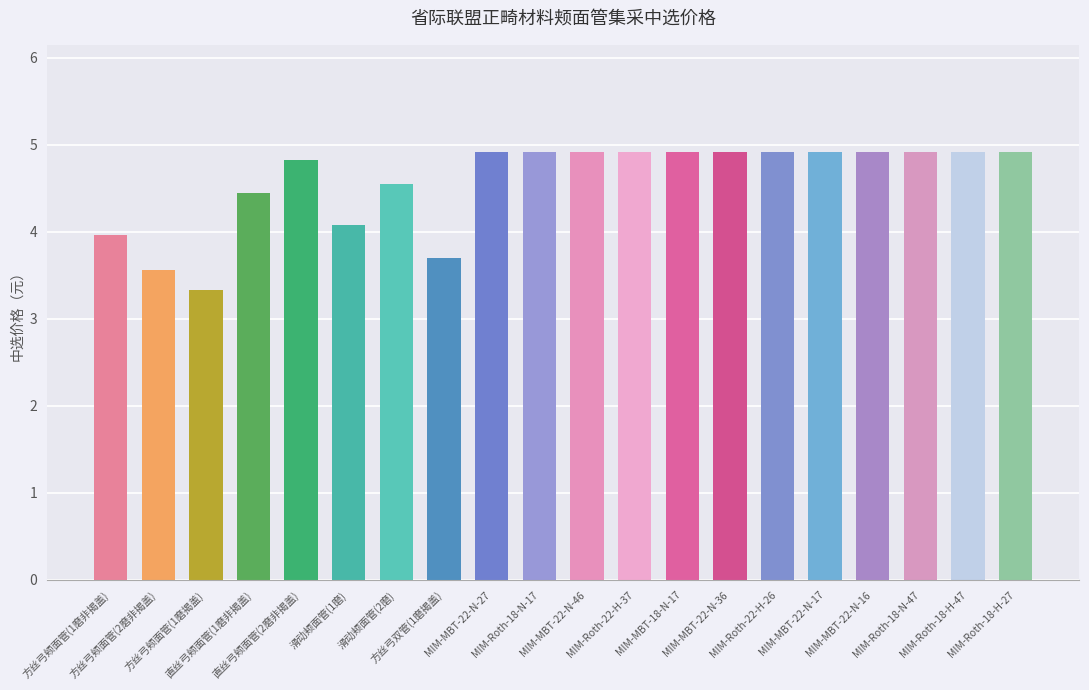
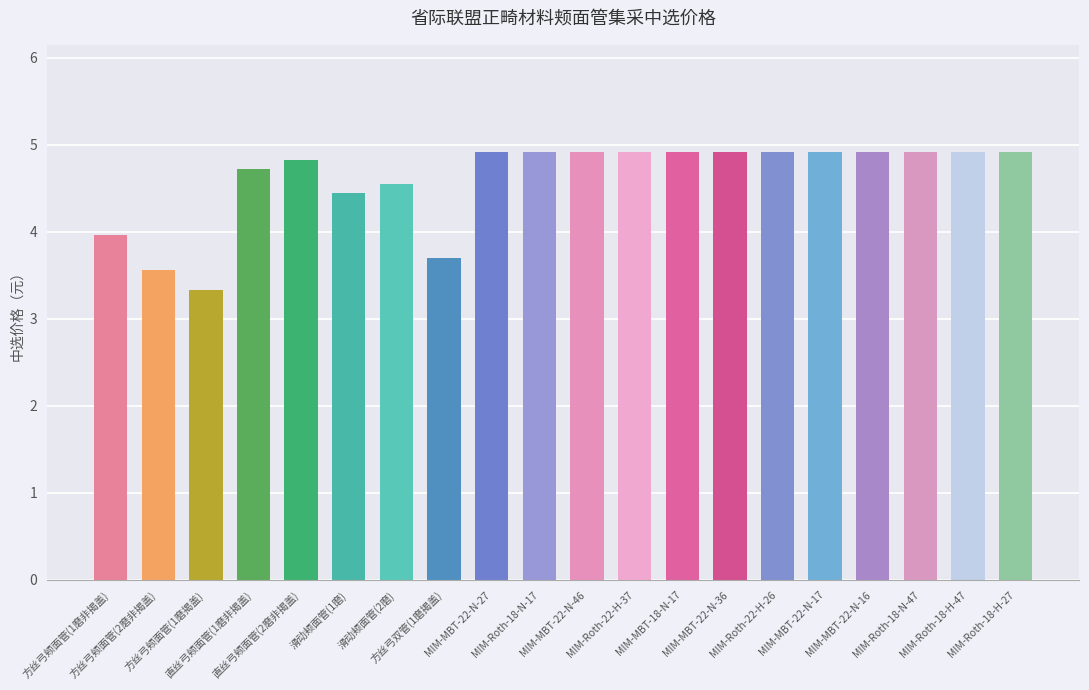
  {
    "方丝弓颊面管(1磨非揭盖)": 4.0,
    "方丝弓颊面管(2磨非揭盖)": 3.6,
    "方丝弓颊面管(1磨揭盖)": 3.3,
-   "直丝弓颊面管(1磨非揭盖)": 4.5,
+   "直丝弓颊面管(1磨非揭盖)": 4.7,
    "直丝弓颊面管(2磨非揭盖)": 4.8,
-   "滑动颊面管(1磨)": 4.1,
+   "滑动颊面管(1磨)": 4.5,
    "滑动颊面管(2磨)": 4.6,
    "方丝弓双管(1磨揭盖)": 3.7,
    "MIM-MBT-22-N-27": 4.9,
    "MIM-Roth-18-N-17": 4.9,
    "MIM-MBT-22-N-46": 4.9,
    "MIM-Roth-22-H-37": 4.9,
    "MIM-MBT-18-N-17": 4.9,
    "MIM-MBT-22-N-36": 4.9,
    "MIM-Roth-22-H-26": 4.9,
    "MIM-MBT-22-N-17": 4.9,
    "MIM-MBT-22-N-16": 4.9,
    "MIM-Roth-18-N-47": 4.9,
    "MIM-Roth-18-H-47": 4.9,
    "MIM-Roth-18-H-27": 4.9
  }
